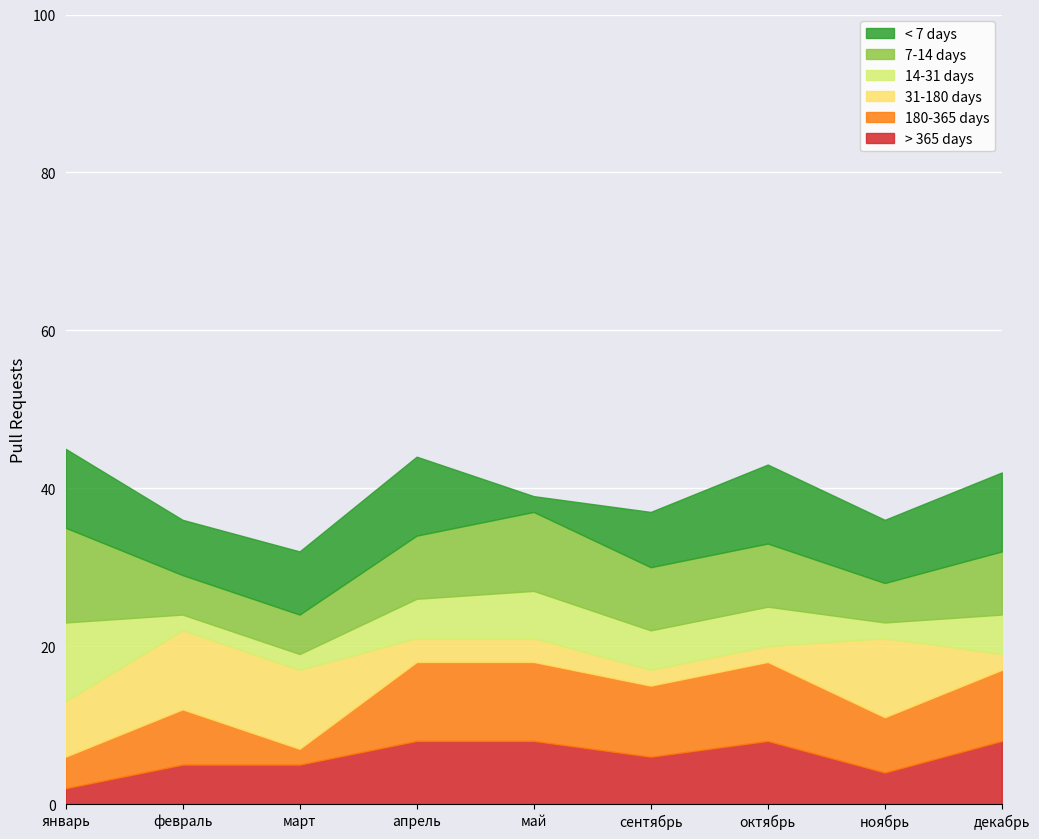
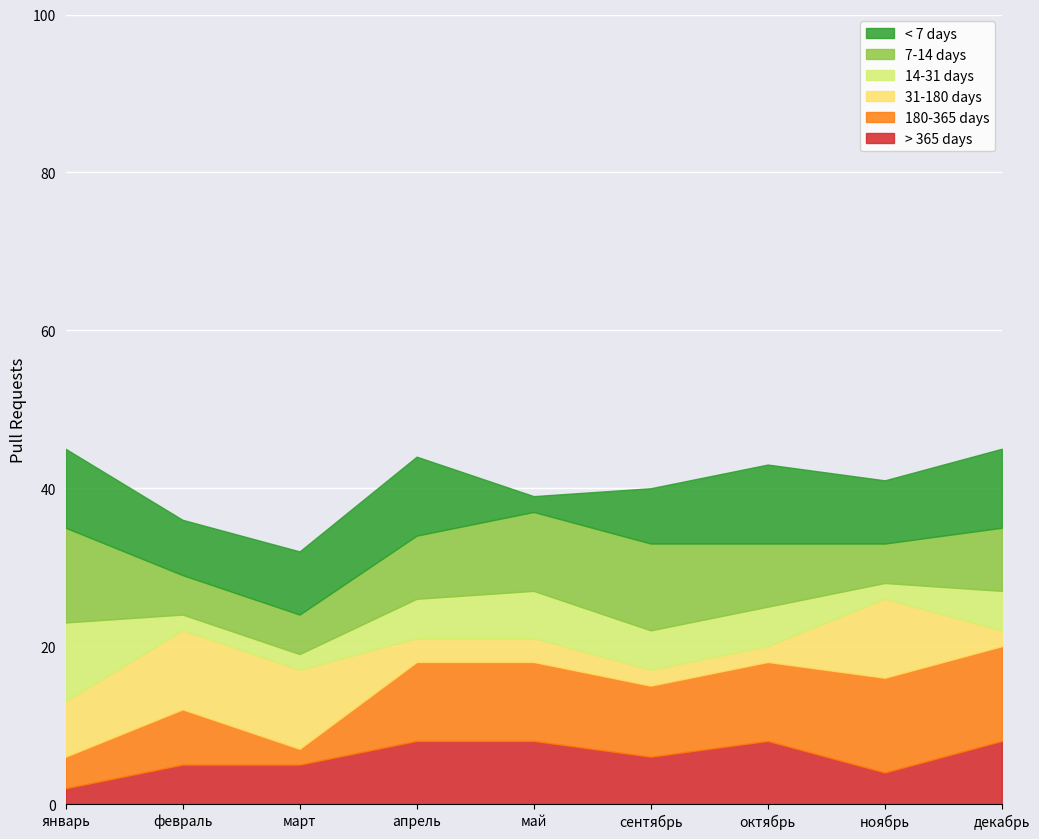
  {
    "> 365 days": {
      "январь": 2,
      "февраль": 5,
      "март": 5,
      "апрель": 8,
      "май": 8,
      "сентябрь": 6,
      "октябрь": 8,
      "ноябрь": 4,
      "декабрь": 8
    },
    "180-365 days": {
      "январь": 4,
      "февраль": 7,
      "март": 2,
      "апрель": 10,
      "май": 10,
      "сентябрь": 9,
      "октябрь": 10,
-     "ноябрь": 7,
-     "декабрь": 9
+     "ноябрь": 12,
+     "декабрь": 12
    },
    "7-14 days": {
      "январь": 12,
      "февраль": 5,
      "март": 5,
      "апрель": 8,
      "май": 10,
-     "сентябрь": 8,
+     "сентябрь": 11,
      "октябрь": 8,
      "ноябрь": 5,
      "декабрь": 8
    },
    "< 7 days": {
      "январь": 10,
      "февраль": 7,
      "март": 8,
      "апрель": 10,
      "май": 2,
      "сентябрь": 7,
      "октябрь": 10,
      "ноябрь": 8,
      "декабрь": 10
    }
  }
